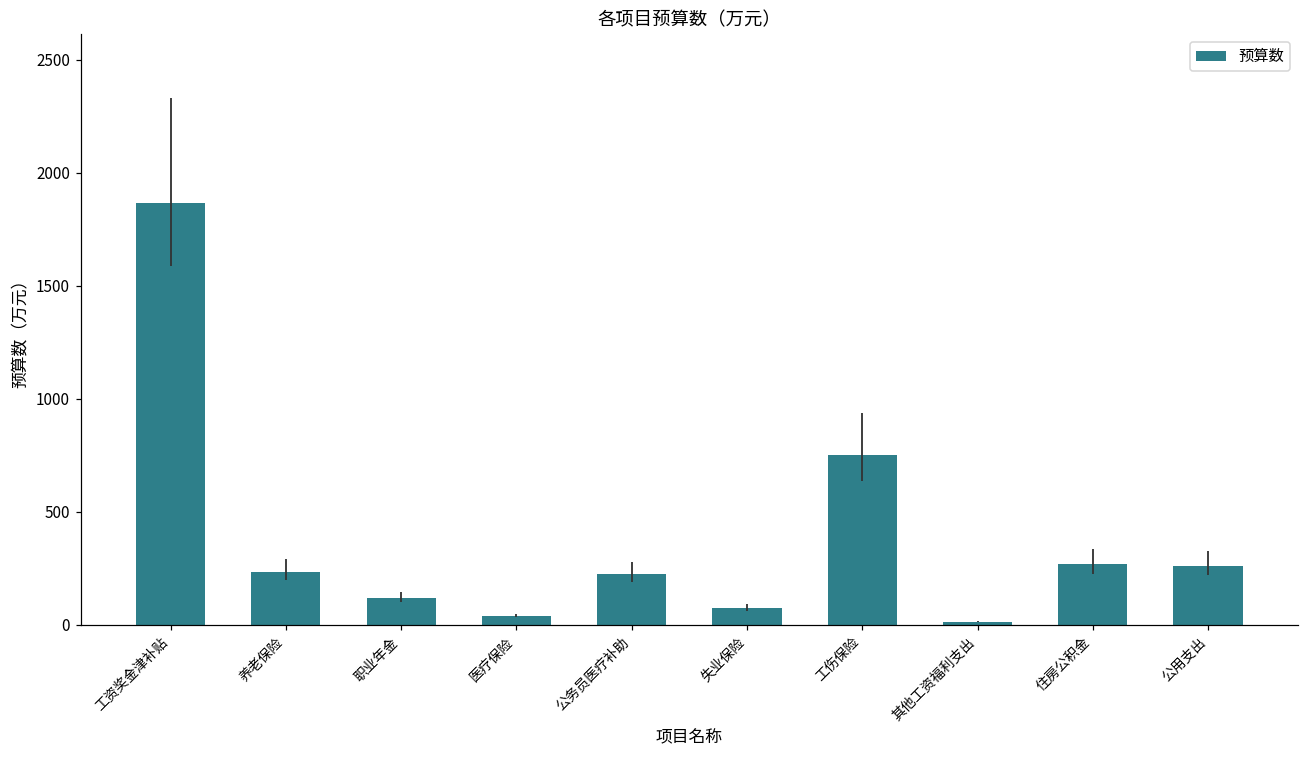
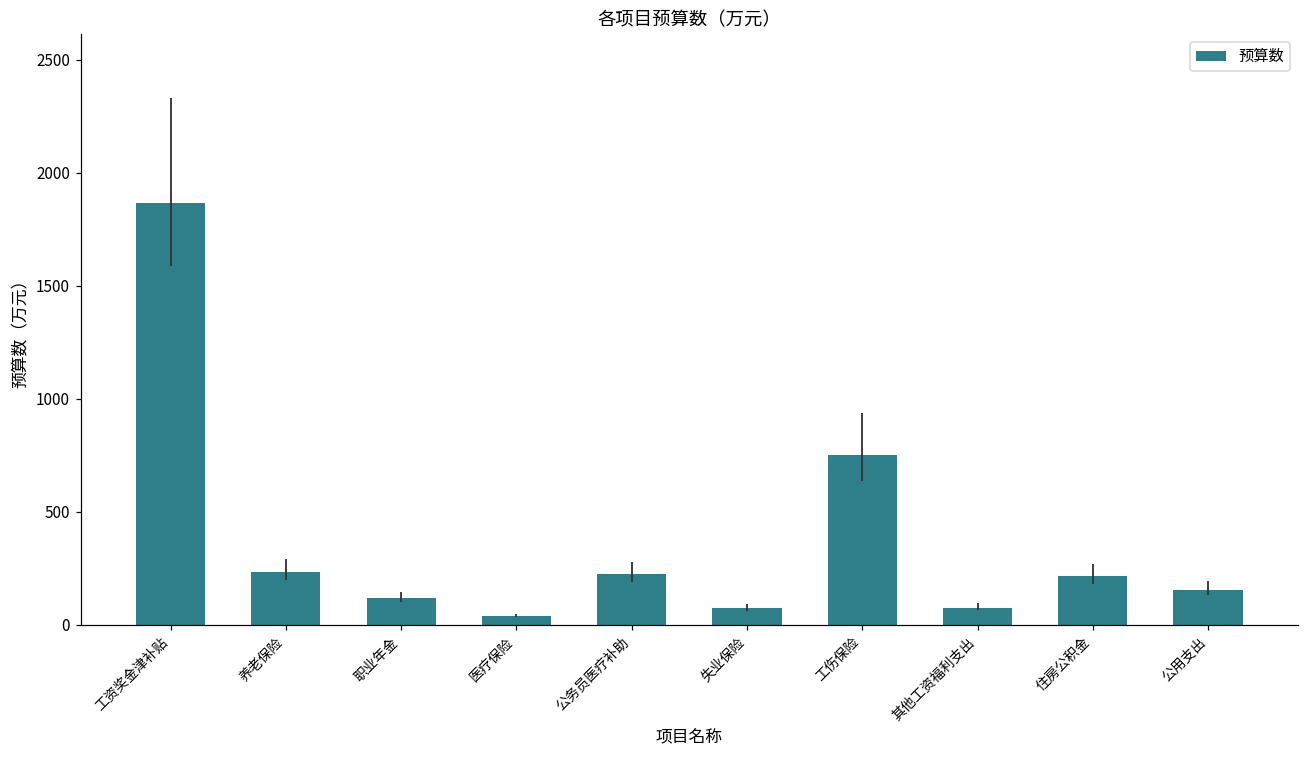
  {
    "工资奖金津补贴": 1870,
    "养老保险": 230,
    "职业年金": 120,
    "医疗保险": 40,
    "公务员医疗补助": 220,
    "失业保险": 70,
    "工伤保险": 750,
-   "其他工资福利支出": 10,
-   "住房公积金": 270,
-   "公用支出": 260
+   "其他工资福利支出": 80,
+   "住房公积金": 210,
+   "公用支出": 160
  }
